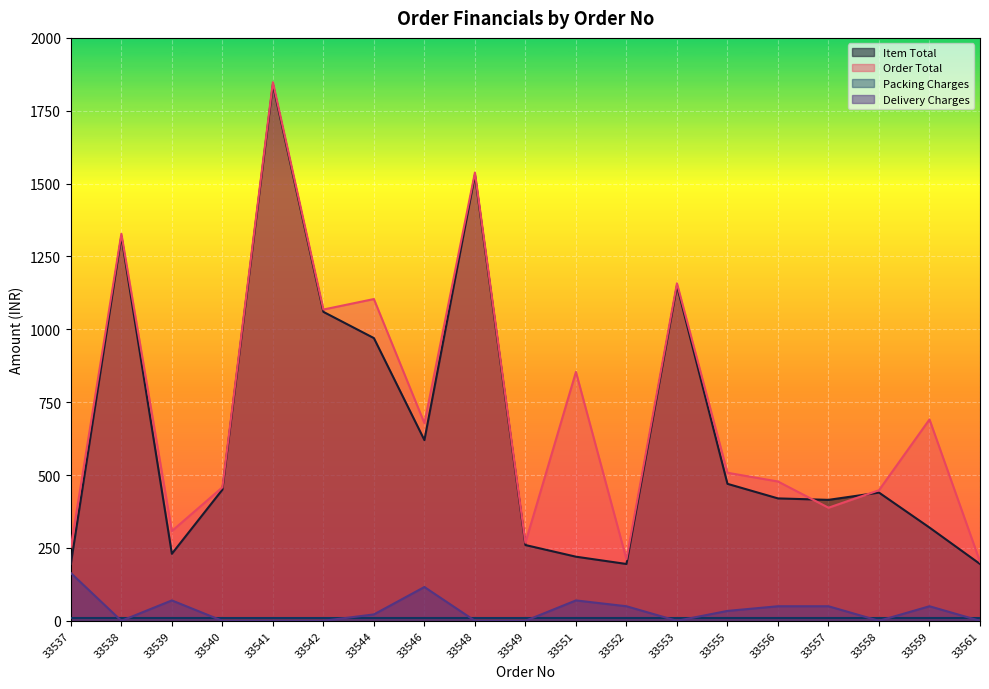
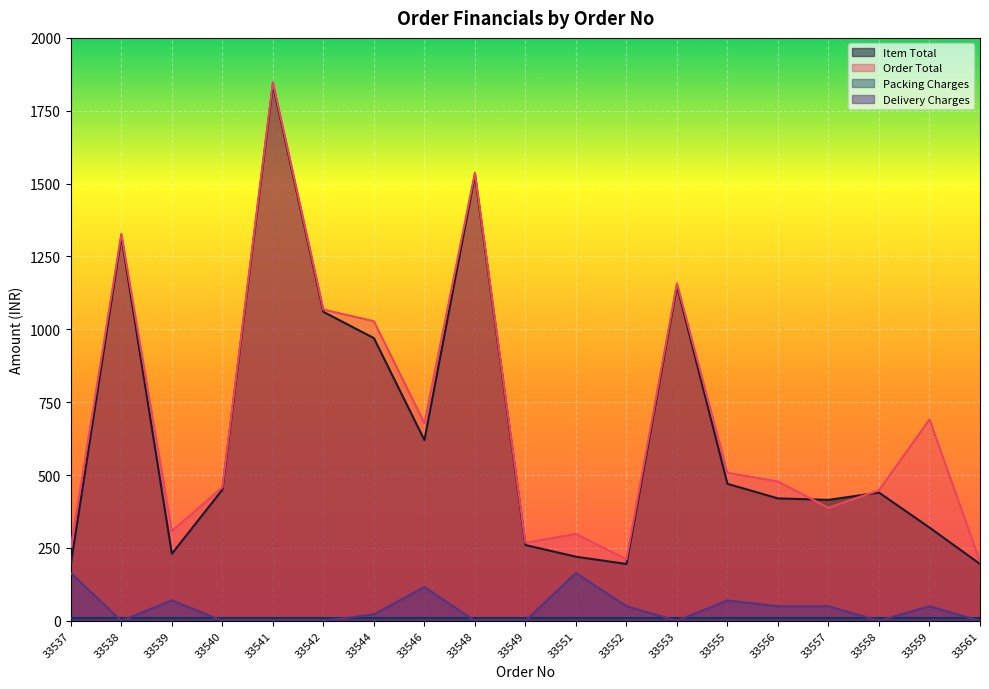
  {
    "Order Total": {
      "33537": 250,
      "33539": 310,
-     "33544": 1100,
+     "33544": 1030,
      "33546": 680,
-     "33551": 850,
+     "33551": 300,
      "33552": 210,
      "33555": 510,
      "33556": 480,
      "33557": 390,
      "33559": 690
    },
    "Delivery Charges": {
      "33537": 160,
      "33539": 70,
      "33544": 20,
      "33546": 120,
-     "33551": 70,
+     "33551": 160,
      "33552": 50,
-     "33555": 30,
+     "33555": 70,
      "33556": 50,
      "33557": 50,
      "33559": 50
    }
  }
